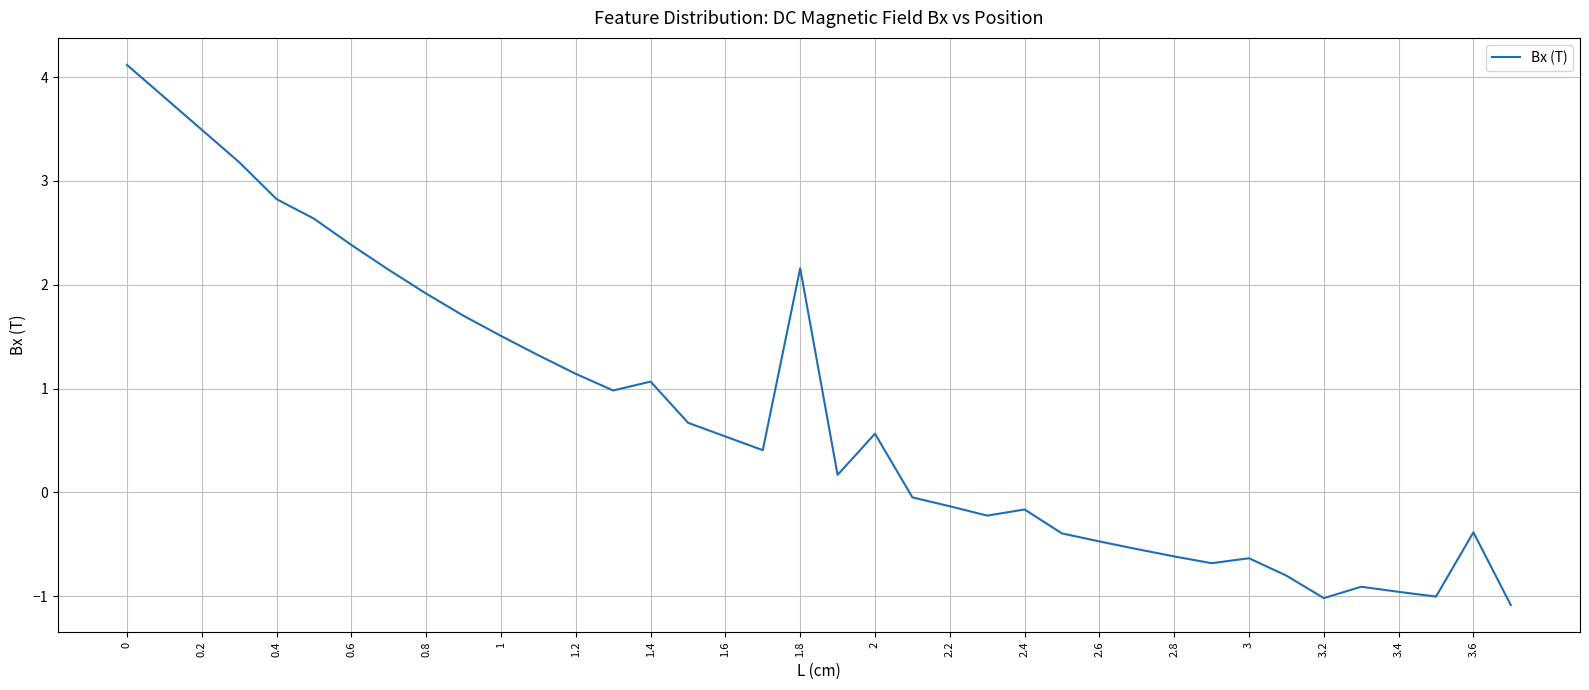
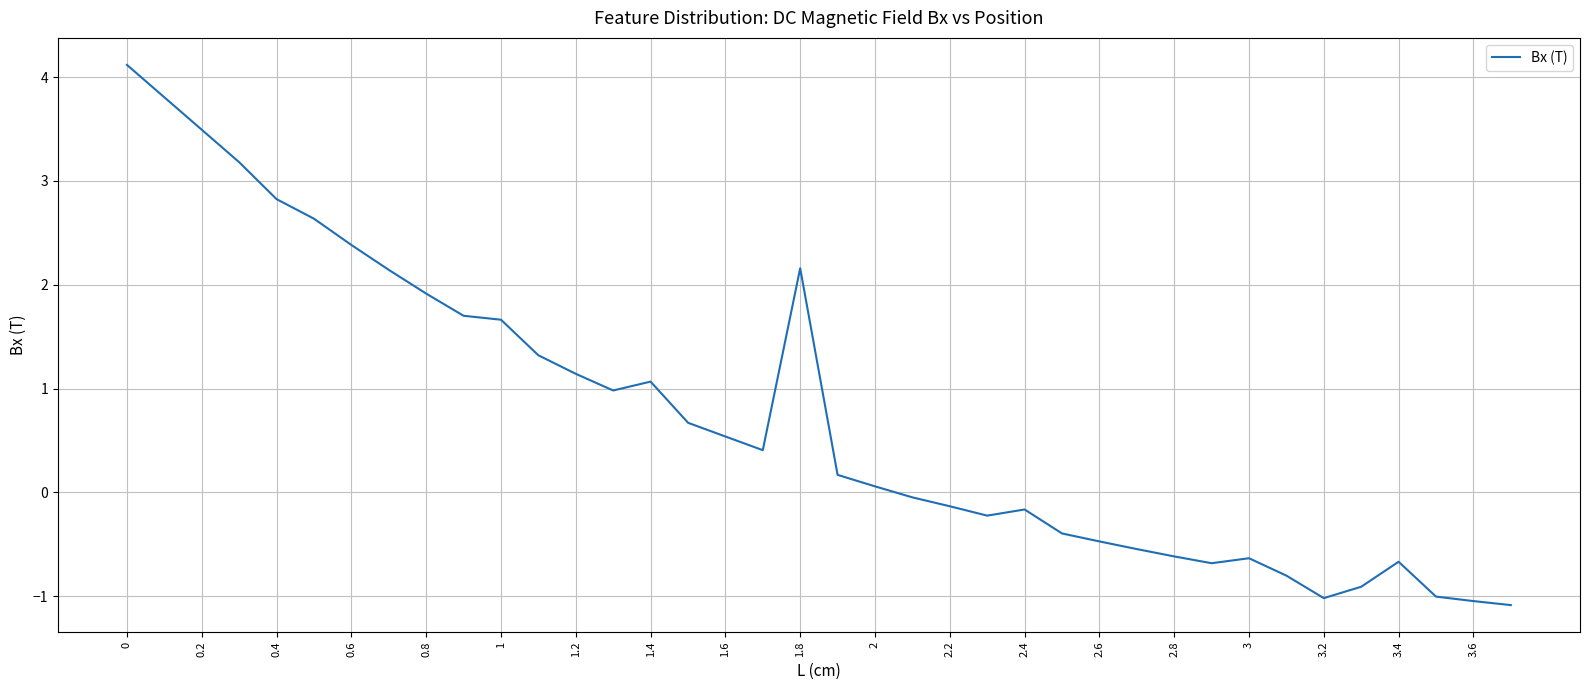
  {
    "0": 4.12,
    "0.2": 3.49,
    "0.4": 2.82,
    "0.6": 2.38,
    "0.8": 1.91,
-   "1": 1.51,
+   "1": 1.66,
    "1.2": 1.14,
    "1.4": 1.07,
    "1.6": 0.54,
    "1.8": 2.16,
-   "2": 0.57,
+   "2": 0.06,
    "2.2": -0.13,
    "2.4": -0.16,
    "2.6": -0.47,
    "2.8": -0.62,
    "3": -0.63,
    "3.2": -1.02,
-   "3.4": -0.96,
-   "3.6": -0.38
+   "3.4": -0.67,
+   "3.6": -1.05
  }
